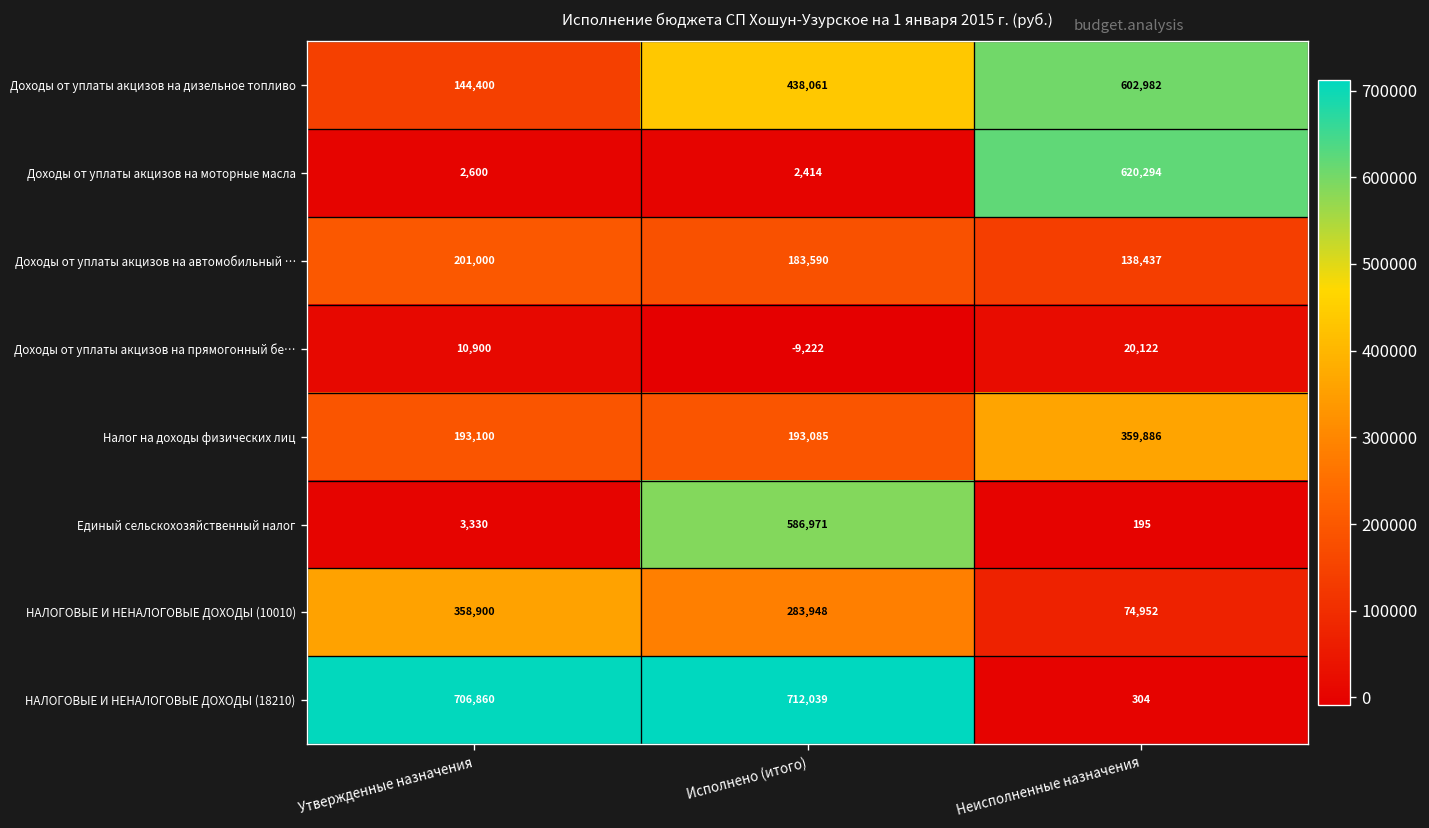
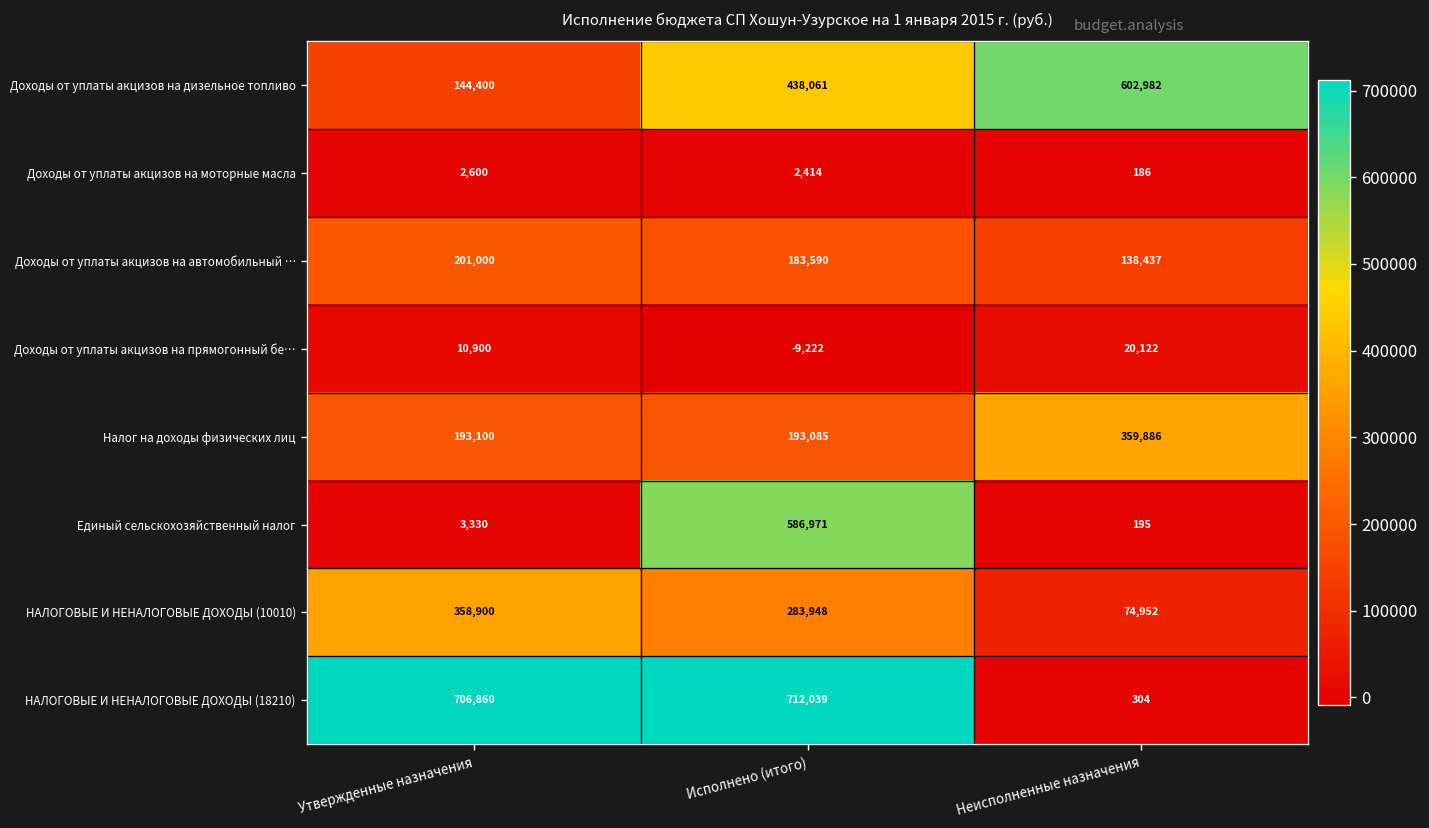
  {
    "Доходы от уплаты акцизов на дизельное топливо": {
      "Утвержденные назначения": "144,400",
      "Исполнено (итого)": "438,061",
      "Неисполненные назначения": "602,982"
    },
    "Доходы от уплаты акцизов на моторные масла": {
      "Утвержденные назначения": "2,600",
      "Исполнено (итого)": "2,414",
-     "Неисполненные назначения": "620,294"
+     "Неисполненные назначения": "186"
    },
    "Доходы от уплаты акцизов на автомобильный …": {
      "Утвержденные назначения": "201,000",
      "Исполнено (итого)": "183,590",
      "Неисполненные назначения": "138,437"
    },
    "Доходы от уплаты акцизов на прямогонный бе…": {
      "Утвержденные назначения": "10,900",
      "Исполнено (итого)": "-9,222",
      "Неисполненные назначения": "20,122"
    },
    "Налог на доходы физических лиц": {
      "Утвержденные назначения": "193,100",
      "Исполнено (итого)": "193,085",
      "Неисполненные назначения": "359,886"
    },
    "Единый сельскохозяйственный налог": {
      "Утвержденные назначения": "3,330",
      "Исполнено (итого)": "586,971",
      "Неисполненные назначения": "195"
    },
    "НАЛОГОВЫЕ И НЕНАЛОГОВЫЕ ДОХОДЫ (10010)": {
      "Утвержденные назначения": "358,900",
      "Исполнено (итого)": "283,948",
      "Неисполненные назначения": "74,952"
    },
    "НАЛОГОВЫЕ И НЕНАЛОГОВЫЕ ДОХОДЫ (18210)": {
      "Утвержденные назначения": "706,860",
      "Исполнено (итого)": "712,039",
      "Неисполненные назначения": "304"
    }
  }
